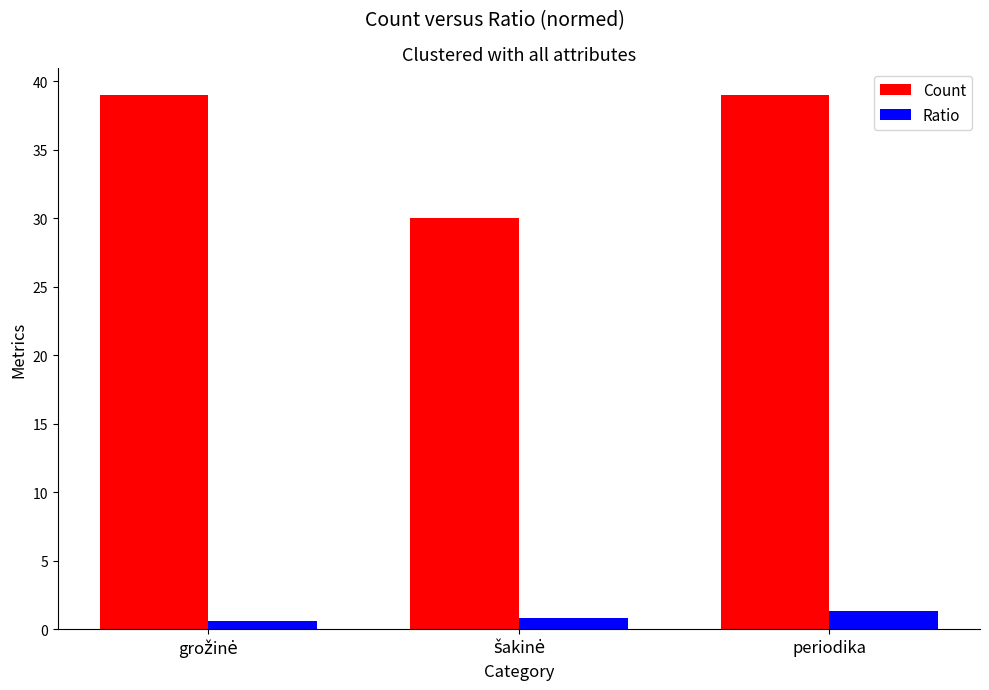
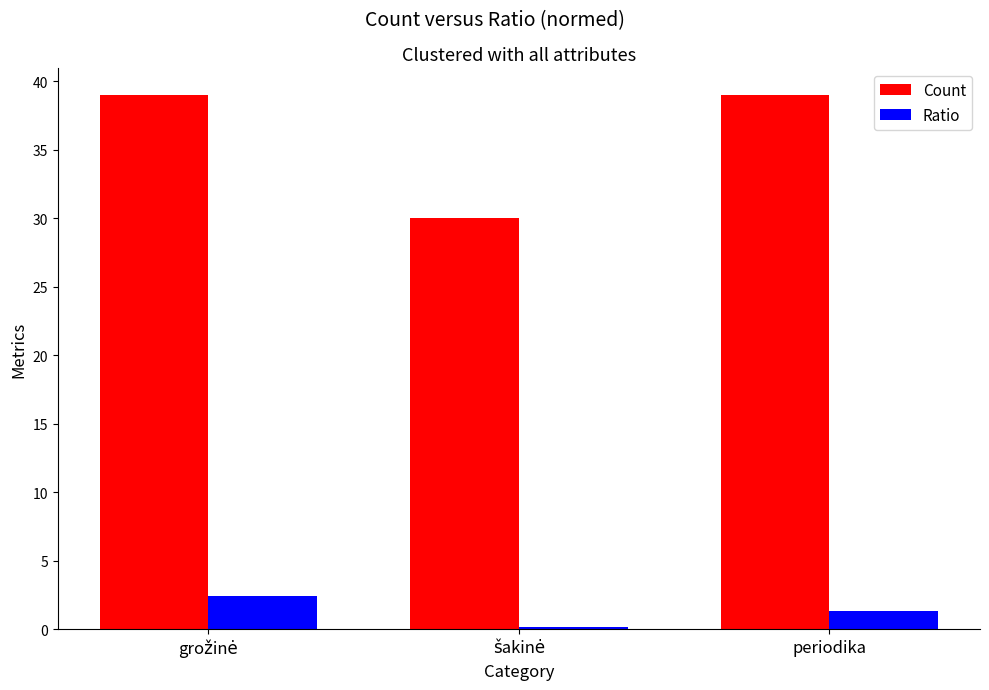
  {
    "Count": {
      "grožinė": 39.0,
      "šakinė": 30.0,
      "periodika": 39.0
    },
    "Ratio": {
-     "grožinė": 0.6,
-     "šakinė": 0.8,
+     "grožinė": 2.4,
+     "šakinė": 0.2,
      "periodika": 1.3
    }
  }
